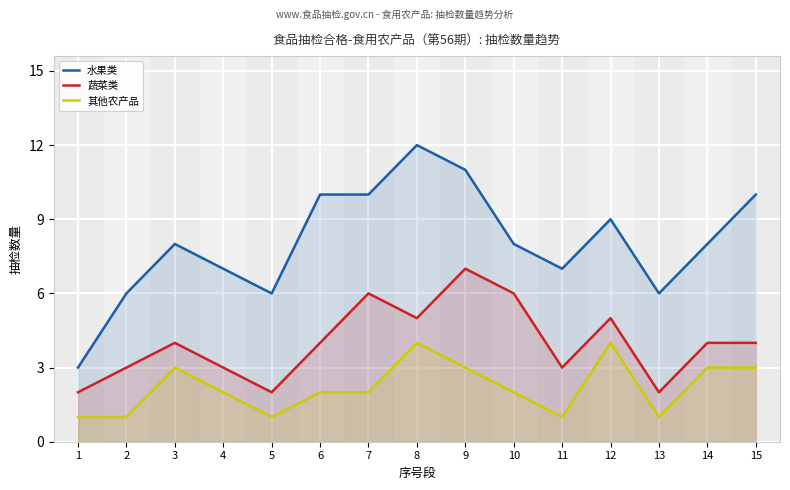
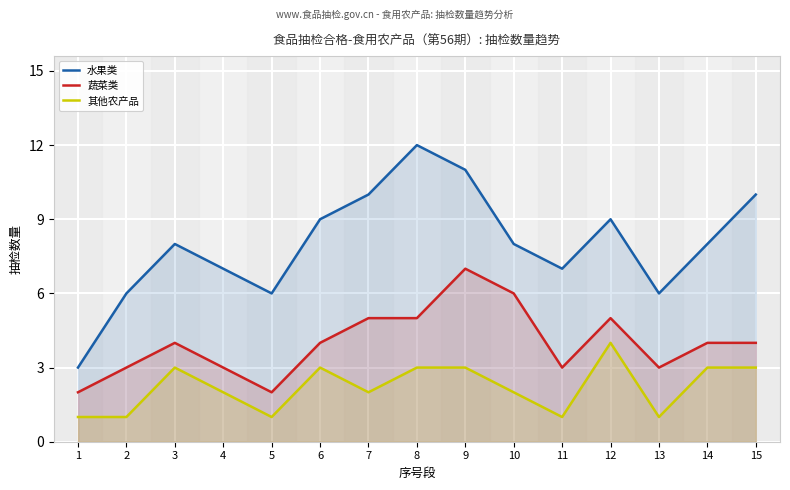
  {
    "水果类": {
      "1": 3,
      "2": 6,
      "3": 8,
      "4": 7,
      "5": 6,
-     "6": 10,
+     "6": 9,
      "7": 10,
      "8": 12,
      "9": 11,
      "10": 8,
      "11": 7,
      "12": 9,
      "13": 6,
      "14": 8,
      "15": 10
    },
    "蔬菜类": {
      "1": 2,
      "2": 3,
      "3": 4,
      "4": 3,
      "5": 2,
      "6": 4,
-     "7": 6,
+     "7": 5,
      "8": 5,
      "9": 7,
      "10": 6,
      "11": 3,
      "12": 5,
-     "13": 2,
+     "13": 3,
      "14": 4,
      "15": 4
    },
    "其他农产品": {
      "1": 1,
      "2": 1,
      "3": 3,
      "4": 2,
      "5": 1,
-     "6": 2,
+     "6": 3,
      "7": 2,
-     "8": 4,
+     "8": 3,
      "9": 3,
      "10": 2,
      "11": 1,
      "12": 4,
      "13": 1,
      "14": 3,
      "15": 3
    }
  }
